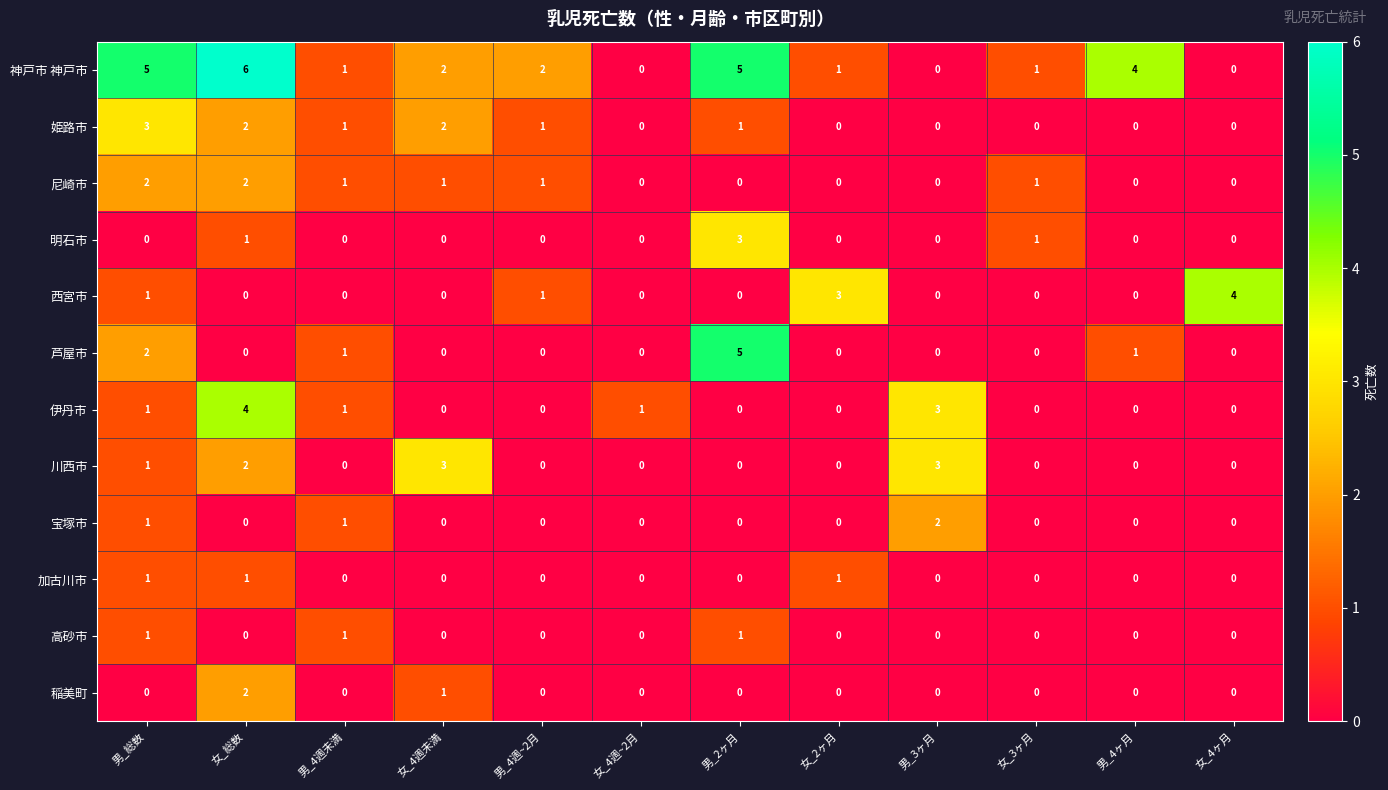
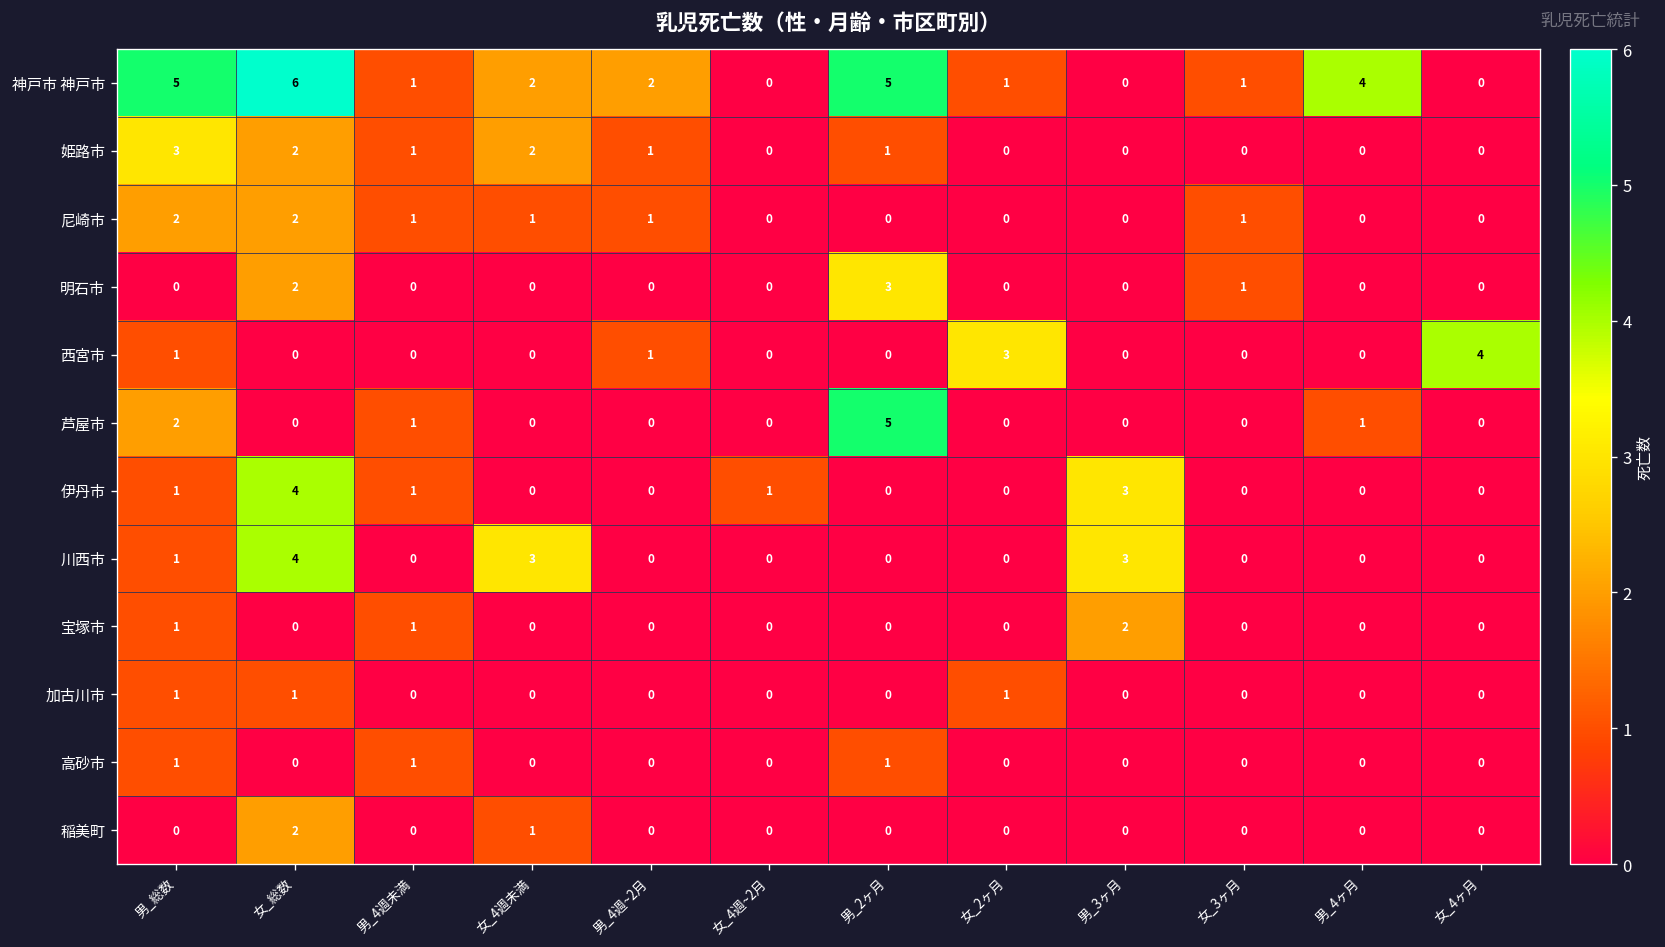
  {
    "神戸市 神戸市": {
      "男_総数": 5,
      "女_総数": 6,
      "男_4週未満": 1,
      "女_4週未満": 2,
      "男_4週~2月": 2,
      "女_4週~2月": 0,
      "男_2ヶ月": 5,
      "女_2ヶ月": 1,
      "男_3ヶ月": 0,
      "女_3ヶ月": 1,
      "男_4ヶ月": 4,
      "女_4ヶ月": 0
    },
    "姫路市": {
      "男_総数": 3,
      "女_総数": 2,
      "男_4週未満": 1,
      "女_4週未満": 2,
      "男_4週~2月": 1,
      "女_4週~2月": 0,
      "男_2ヶ月": 1,
      "女_2ヶ月": 0,
      "男_3ヶ月": 0,
      "女_3ヶ月": 0,
      "男_4ヶ月": 0,
      "女_4ヶ月": 0
    },
    "尼崎市": {
      "男_総数": 2,
      "女_総数": 2,
      "男_4週未満": 1,
      "女_4週未満": 1,
      "男_4週~2月": 1,
      "女_4週~2月": 0,
      "男_2ヶ月": 0,
      "女_2ヶ月": 0,
      "男_3ヶ月": 0,
      "女_3ヶ月": 1,
      "男_4ヶ月": 0,
      "女_4ヶ月": 0
    },
    "明石市": {
      "男_総数": 0,
-     "女_総数": 1,
+     "女_総数": 2,
      "男_4週未満": 0,
      "女_4週未満": 0,
      "男_4週~2月": 0,
      "女_4週~2月": 0,
      "男_2ヶ月": 3,
      "女_2ヶ月": 0,
      "男_3ヶ月": 0,
      "女_3ヶ月": 1,
      "男_4ヶ月": 0,
      "女_4ヶ月": 0
    },
    "西宮市": {
      "男_総数": 1,
      "女_総数": 0,
      "男_4週未満": 0,
      "女_4週未満": 0,
      "男_4週~2月": 1,
      "女_4週~2月": 0,
      "男_2ヶ月": 0,
      "女_2ヶ月": 3,
      "男_3ヶ月": 0,
      "女_3ヶ月": 0,
      "男_4ヶ月": 0,
      "女_4ヶ月": 4
    },
    "芦屋市": {
      "男_総数": 2,
      "女_総数": 0,
      "男_4週未満": 1,
      "女_4週未満": 0,
      "男_4週~2月": 0,
      "女_4週~2月": 0,
      "男_2ヶ月": 5,
      "女_2ヶ月": 0,
      "男_3ヶ月": 0,
      "女_3ヶ月": 0,
      "男_4ヶ月": 1,
      "女_4ヶ月": 0
    },
    "伊丹市": {
      "男_総数": 1,
      "女_総数": 4,
      "男_4週未満": 1,
      "女_4週未満": 0,
      "男_4週~2月": 0,
      "女_4週~2月": 1,
      "男_2ヶ月": 0,
      "女_2ヶ月": 0,
      "男_3ヶ月": 3,
      "女_3ヶ月": 0,
      "男_4ヶ月": 0,
      "女_4ヶ月": 0
    },
    "川西市": {
      "男_総数": 1,
-     "女_総数": 2,
+     "女_総数": 4,
      "男_4週未満": 0,
      "女_4週未満": 3,
      "男_4週~2月": 0,
      "女_4週~2月": 0,
      "男_2ヶ月": 0,
      "女_2ヶ月": 0,
      "男_3ヶ月": 3,
      "女_3ヶ月": 0,
      "男_4ヶ月": 0,
      "女_4ヶ月": 0
    },
    "宝塚市": {
      "男_総数": 1,
      "女_総数": 0,
      "男_4週未満": 1,
      "女_4週未満": 0,
      "男_4週~2月": 0,
      "女_4週~2月": 0,
      "男_2ヶ月": 0,
      "女_2ヶ月": 0,
      "男_3ヶ月": 2,
      "女_3ヶ月": 0,
      "男_4ヶ月": 0,
      "女_4ヶ月": 0
    },
    "加古川市": {
      "男_総数": 1,
      "女_総数": 1,
      "男_4週未満": 0,
      "女_4週未満": 0,
      "男_4週~2月": 0,
      "女_4週~2月": 0,
      "男_2ヶ月": 0,
      "女_2ヶ月": 1,
      "男_3ヶ月": 0,
      "女_3ヶ月": 0,
      "男_4ヶ月": 0,
      "女_4ヶ月": 0
    },
    "高砂市": {
      "男_総数": 1,
      "女_総数": 0,
      "男_4週未満": 1,
      "女_4週未満": 0,
      "男_4週~2月": 0,
      "女_4週~2月": 0,
      "男_2ヶ月": 1,
      "女_2ヶ月": 0,
      "男_3ヶ月": 0,
      "女_3ヶ月": 0,
      "男_4ヶ月": 0,
      "女_4ヶ月": 0
    },
    "稲美町": {
      "男_総数": 0,
      "女_総数": 2,
      "男_4週未満": 0,
      "女_4週未満": 1,
      "男_4週~2月": 0,
      "女_4週~2月": 0,
      "男_2ヶ月": 0,
      "女_2ヶ月": 0,
      "男_3ヶ月": 0,
      "女_3ヶ月": 0,
      "男_4ヶ月": 0,
      "女_4ヶ月": 0
    }
  }
